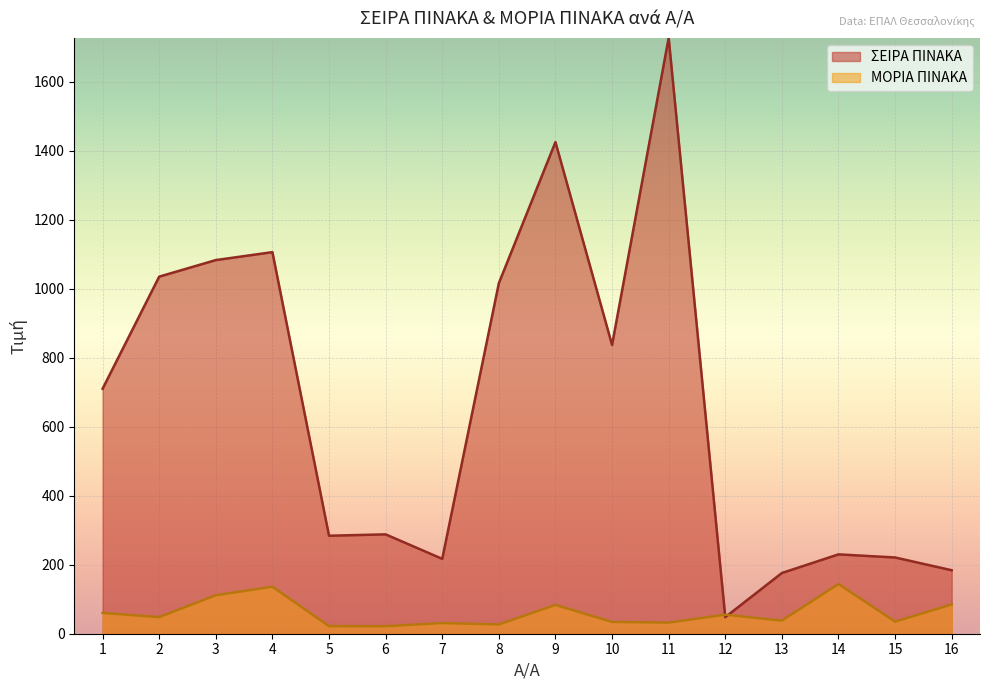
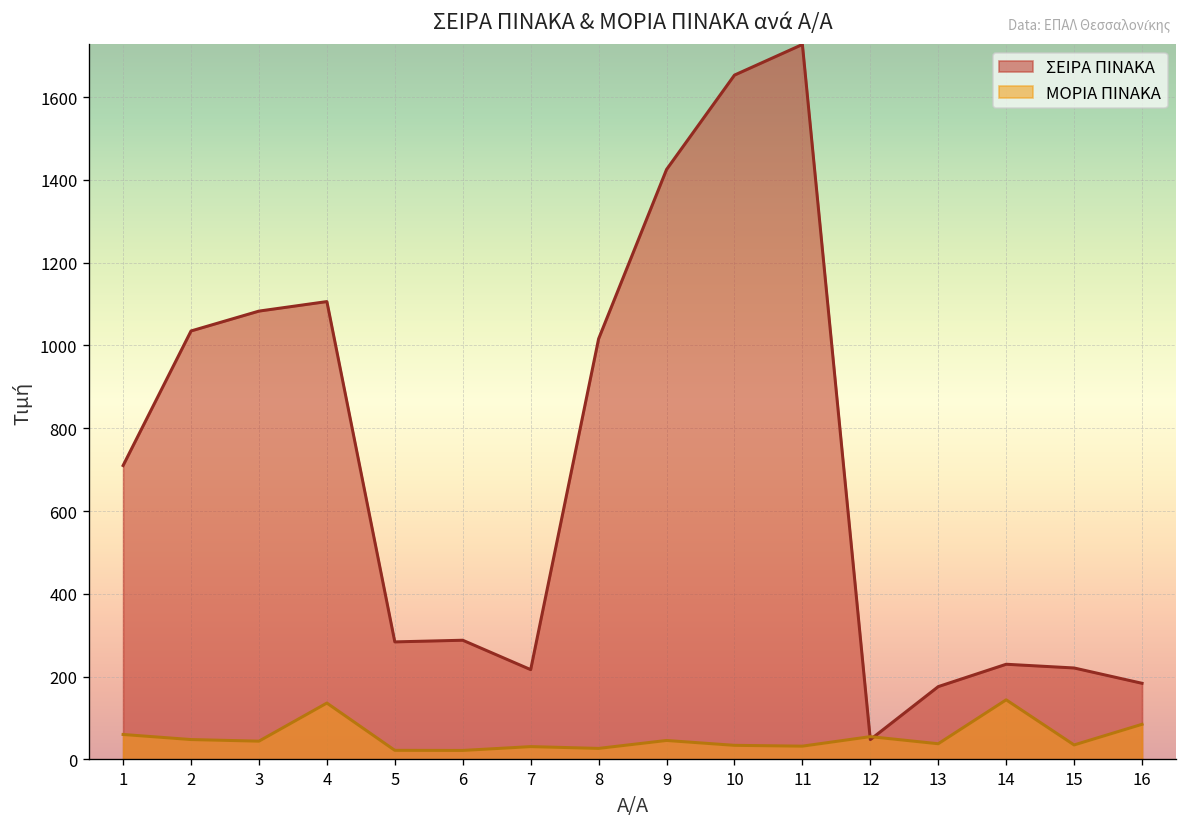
  {
    "ΣΕΙΡΑ ΠΙΝΑΚΑ": {
      "1": 710,
      "2": 1040,
      "3": 1080,
      "4": 1110,
      "5": 280,
      "6": 290,
      "7": 220,
      "8": 1020,
      "9": 1430,
-     "10": 840,
+     "10": 1650,
      "11": 1730,
      "13": 180,
      "14": 230,
      "15": 220,
      "16": 180
    },
    "ΜΟΡΙΑ ΠΙΝΑΚΑ": {
      "1": 60,
      "2": 50,
-     "3": 110,
+     "3": 40,
      "4": 140,
      "5": 20,
      "6": 20,
      "7": 30,
      "8": 30,
-     "9": 80,
+     "9": 50,
      "10": 30,
      "11": 30,
      "13": 40,
      "14": 140,
      "15": 40,
      "16": 80
    }
  }
